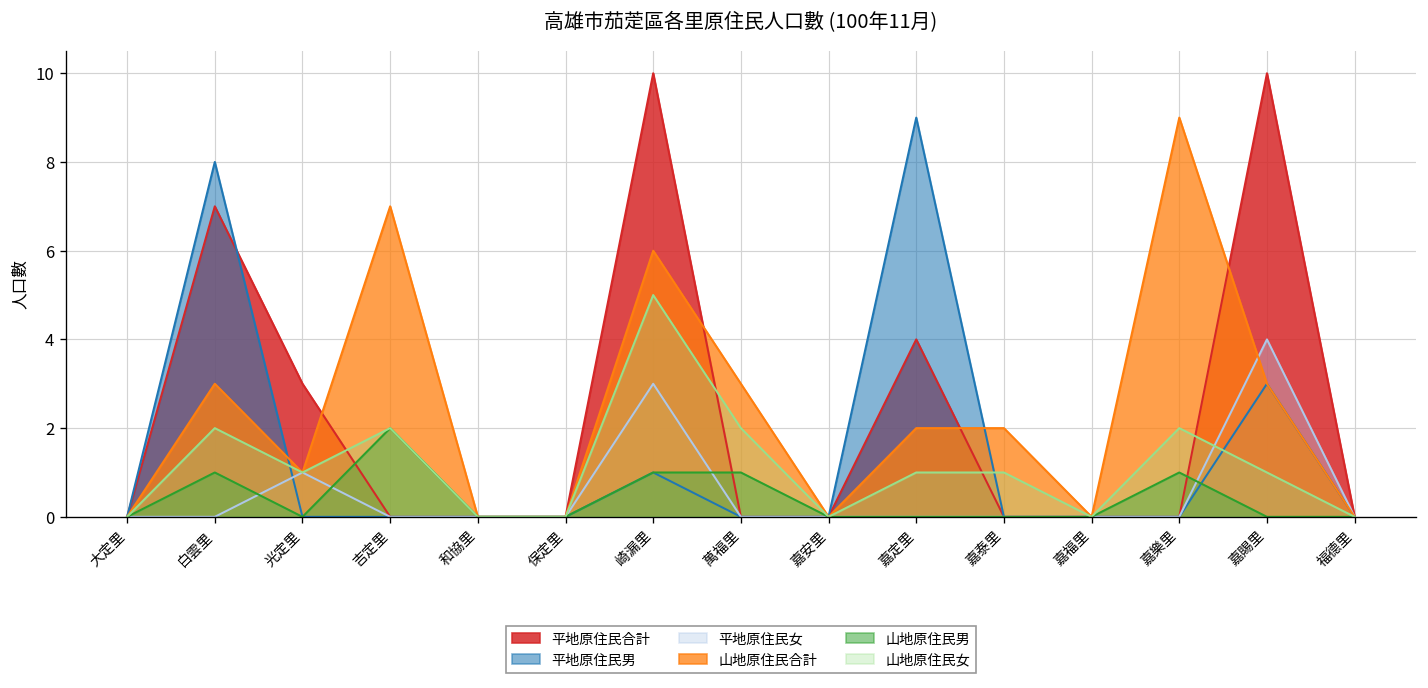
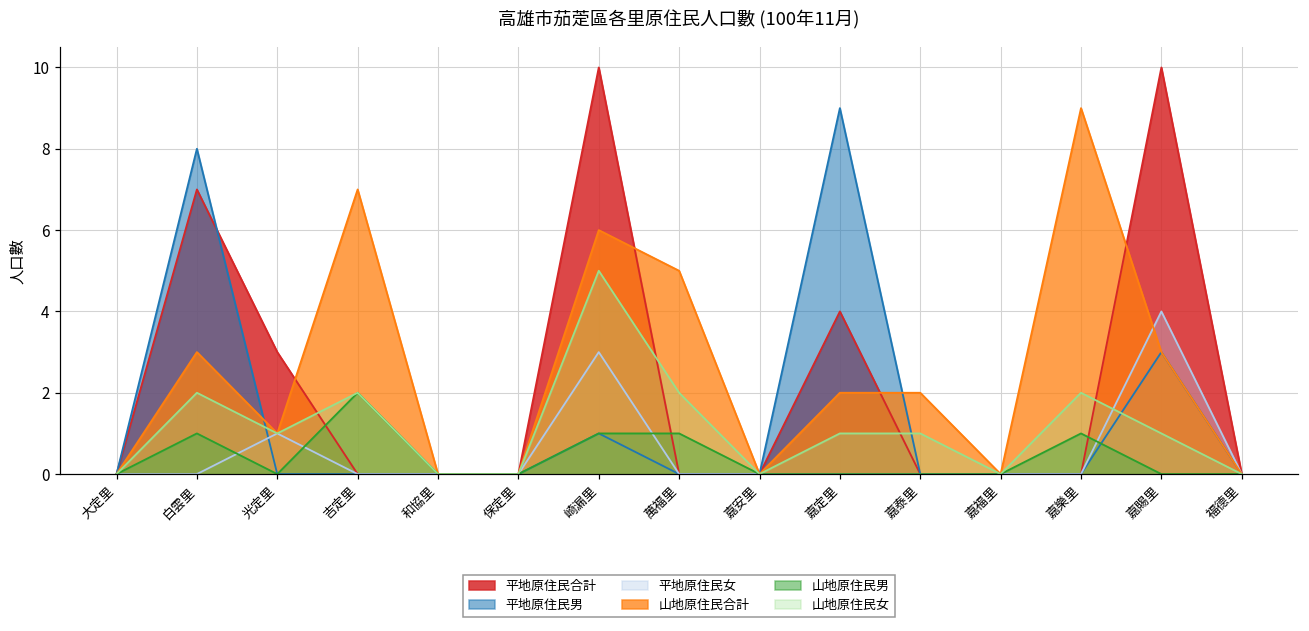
  {
    "平地原住民合計": {
      "白雲里": 7,
      "光定里": 3,
      "崎漏里": 10,
      "嘉定里": 4,
      "嘉賜里": 10
    },
    "平地原住民男": {
      "白雲里": 8,
      "嘉定里": 9
    },
    "山地原住民合計": {
      "白雲里": 3,
      "吉定里": 7,
      "崎漏里": 6,
-     "萬福里": 3,
+     "萬福里": 5,
      "嘉定里": 2,
      "嘉泰里": 2,
      "嘉樂里": 9
    },
    "山地原住民男": {
      "白雲里": 1,
      "萬福里": 1,
      "嘉樂里": 1,
      "嘉賜里": 0
    }
  }
